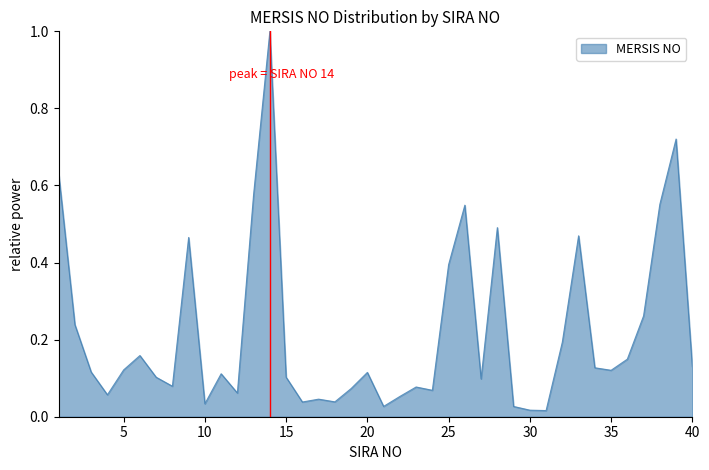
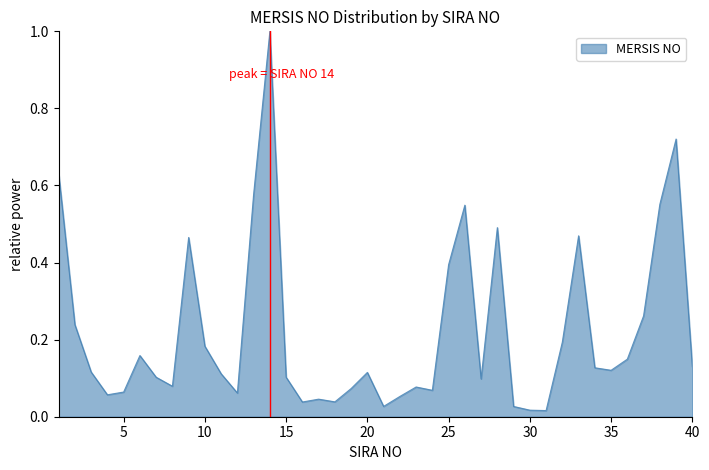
  {
-   "5": 0.12,
-   "10": 0.03,
+   "5": 0.06,
+   "10": 0.18,
    "15": 0.10,
    "20": 0.11,
    "25": 0.39,
    "30": 0.02,
    "35": 0.12,
    "40": 0.13
  }
